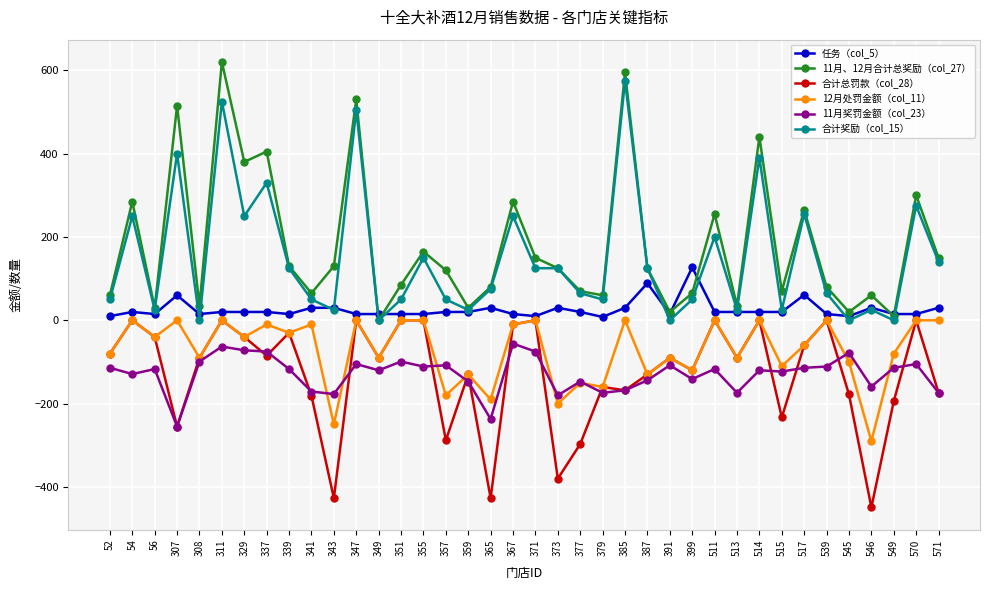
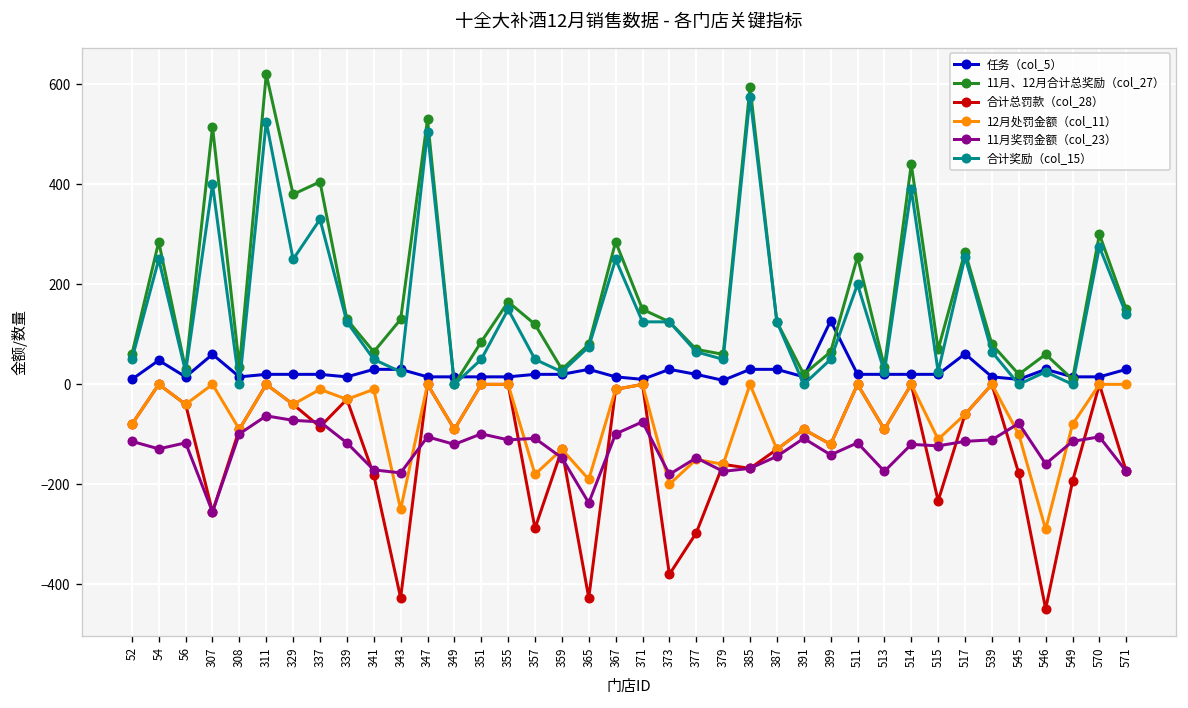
  {
    "任务（col_5）": {
      "52": 10,
-     "54": 20,
+     "54": 50,
      "56": 20,
      "307": 60,
      "308": 20,
      "311": 20,
      "329": 20,
      "337": 20,
      "339": 20,
      "341": 30,
      "347": 20,
      "349": 20,
      "351": 20,
      "355": 20,
      "357": 20,
      "365": 30,
      "367": 20,
      "371": 10,
      "373": 30,
      "377": 20,
      "379": 10,
      "385": 30,
-     "387": 90,
+     "387": 30,
      "399": 130,
      "511": 20,
      "514": 20,
      "517": 60,
      "539": 20,
      "545": 10,
      "570": 20,
      "571": 30
    },
    "11月、12月合计总奖励（col_27）": {
      "52": 60,
      "54": 290,
      "307": 520,
      "308": 40,
      "311": 620,
      "329": 380,
      "337": 410,
      "341": 70,
      "343": 130,
      "347": 530,
      "351": 90,
      "355": 170,
      "357": 120,
      "367": 290,
      "371": 150,
      "379": 60,
      "385": 600,
      "399": 70,
      "511": 260,
      "513": 40,
      "514": 440,
      "515": 70,
      "517": 270,
      "539": 80,
      "545": 20,
      "546": 60,
      "570": 300,
      "571": 150
    },
    "合计总罚款（col_28）": {
      "337": -90,
      "341": -180,
      "343": -430,
      "357": -290,
      "365": -430,
      "373": -380,
      "377": -300,
      "515": -230,
      "545": -180,
      "546": -450,
      "549": -190
    },
    "12月处罚金额（col_11）": {
      "307": 0,
      "337": -10,
      "341": -10,
      "343": -250,
      "357": -180,
      "365": -190,
      "373": -200,
      "385": 0,
      "515": -110,
      "545": -100,
      "546": -290,
      "549": -80,
      "571": 0
    },
    "11月奖罚金额（col_23）": {
      "52": -110,
      "54": -130,
      "56": -120,
      "308": -100,
      "311": -60,
      "329": -70,
      "337": -80,
      "339": -120,
      "341": -170,
      "343": -180,
      "347": -110,
      "349": -120,
      "351": -100,
      "355": -110,
      "357": -110,
      "359": -150,
      "365": -240,
-     "367": -60,
+     "367": -100,
      "371": -80,
      "373": -180,
      "379": -170,
      "387": -140,
      "391": -110,
      "399": -140,
      "511": -120,
      "513": -170,
      "514": -120,
      "515": -120,
      "517": -110,
      "539": -110,
      "545": -80,
      "546": -160,
      "549": -110,
      "570": -110
    },
    "合计奖励（col_15）": {
      "52": 50,
      "54": 250,
      "307": 400,
      "308": 0,
      "311": 530,
      "329": 250,
      "337": 330,
      "341": 50,
      "347": 510,
      "351": 50,
      "355": 150,
      "357": 50,
      "367": 250,
      "371": 130,
      "379": 50,
      "385": 580,
      "391": 0,
      "399": 50,
      "511": 200,
      "514": 390,
      "517": 260,
      "539": 70,
      "545": 0,
      "549": 0,
      "570": 280,
      "571": 140
    }
  }
